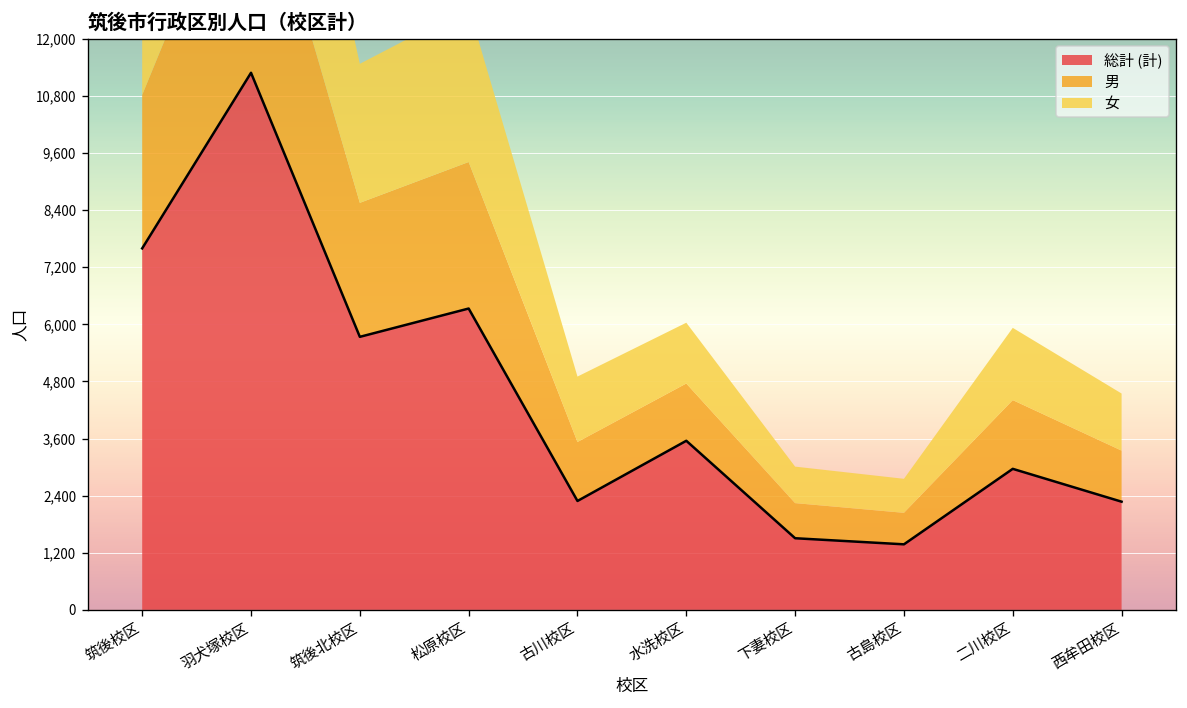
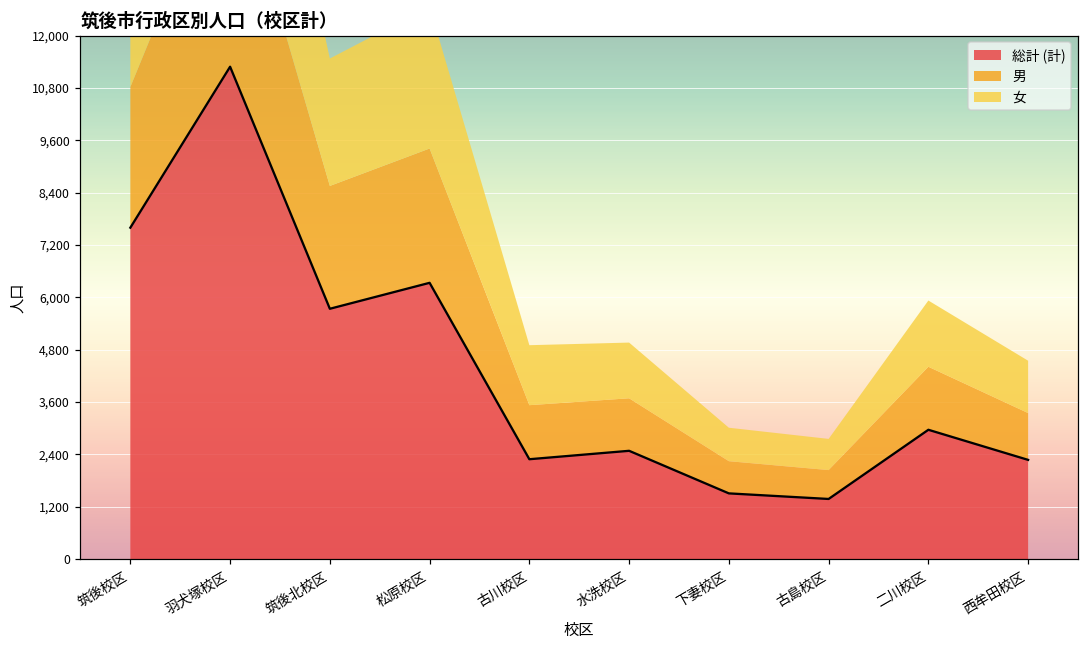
  {
    "総計 (計)": {
      "筑後校区": "7,600",
      "羽犬塚校区": "11,300",
      "筑後北校区": "5,700",
      "松原校区": "6,300",
      "古川校区": "2,300",
-     "水洗校区": "3,600",
+     "水洗校区": "2,500",
      "下妻校区": "1,500",
      "古島校区": "1,400",
      "二川校区": "3,000",
      "西牟田校区": "2,300"
    }
  }
